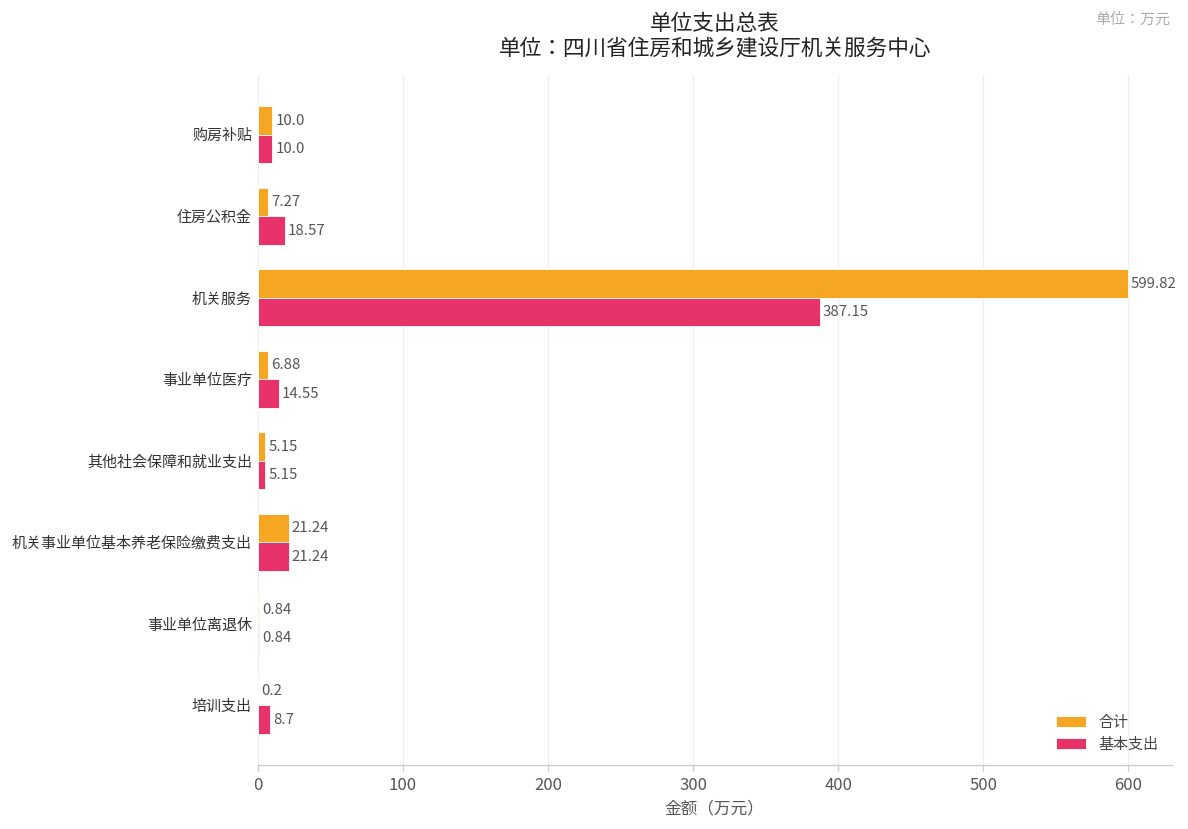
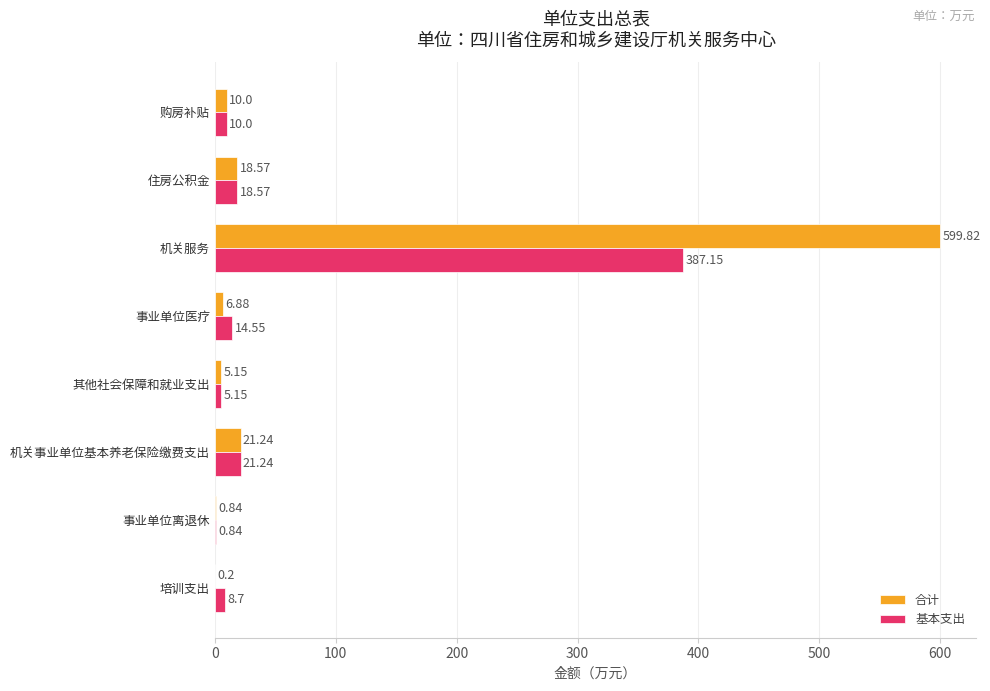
  {
    "合计": {
      "购房补贴": 10.0,
-     "住房公积金": 7.27,
+     "住房公积金": 18.57,
      "机关服务": 599.82,
      "事业单位医疗": 6.88,
      "其他社会保障和就业支出": 5.15,
      "机关事业单位基本养老保险缴费支出": 21.24,
      "事业单位离退休": 0.84,
      "培训支出": 0.2
    },
    "基本支出": {
      "购房补贴": 10.0,
      "住房公积金": 18.57,
      "机关服务": 387.15,
      "事业单位医疗": 14.55,
      "其他社会保障和就业支出": 5.15,
      "机关事业单位基本养老保险缴费支出": 21.24,
      "事业单位离退休": 0.84,
      "培训支出": 8.7
    }
  }
